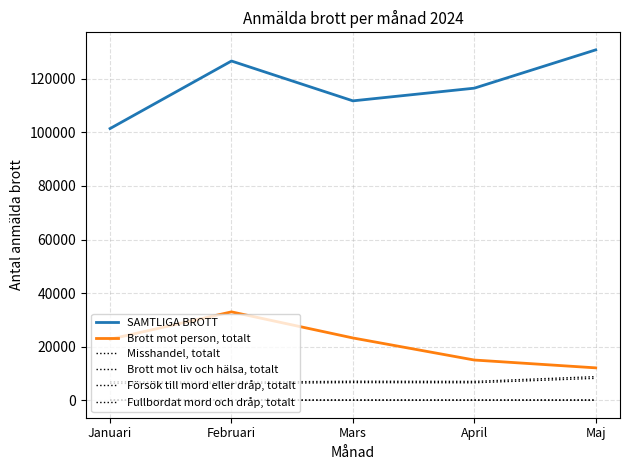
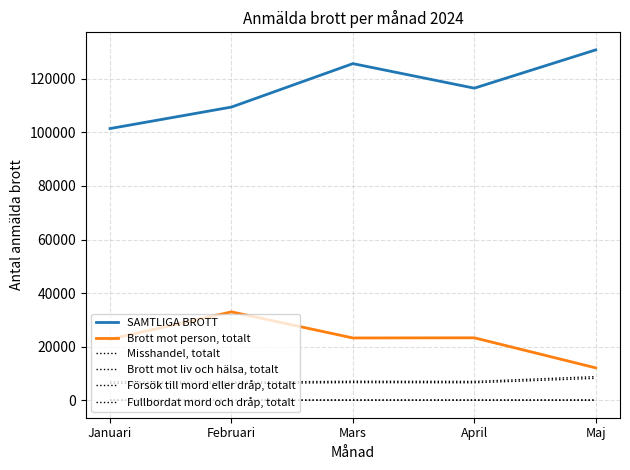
  {
    "SAMTLIGA BROTT": {
      "Januari": 101000,
-     "Februari": 127000,
-     "Mars": 112000,
+     "Februari": 109000,
+     "Mars": 126000,
      "April": 117000,
      "Maj": 131000
    },
    "Brott mot person, totalt": {
      "Februari": 33000,
      "Mars": 23000,
-     "April": 15000,
+     "April": 23000,
      "Maj": 12000
    }
  }
